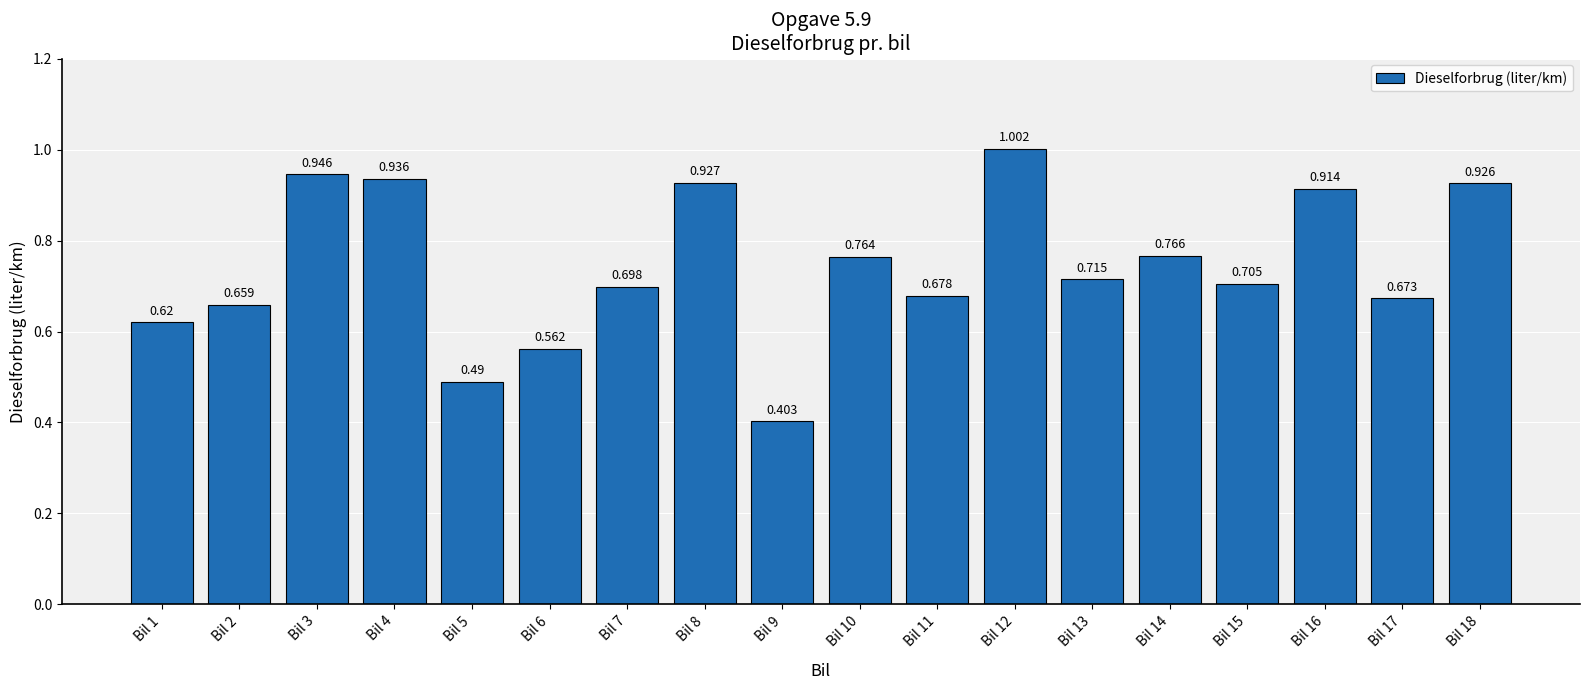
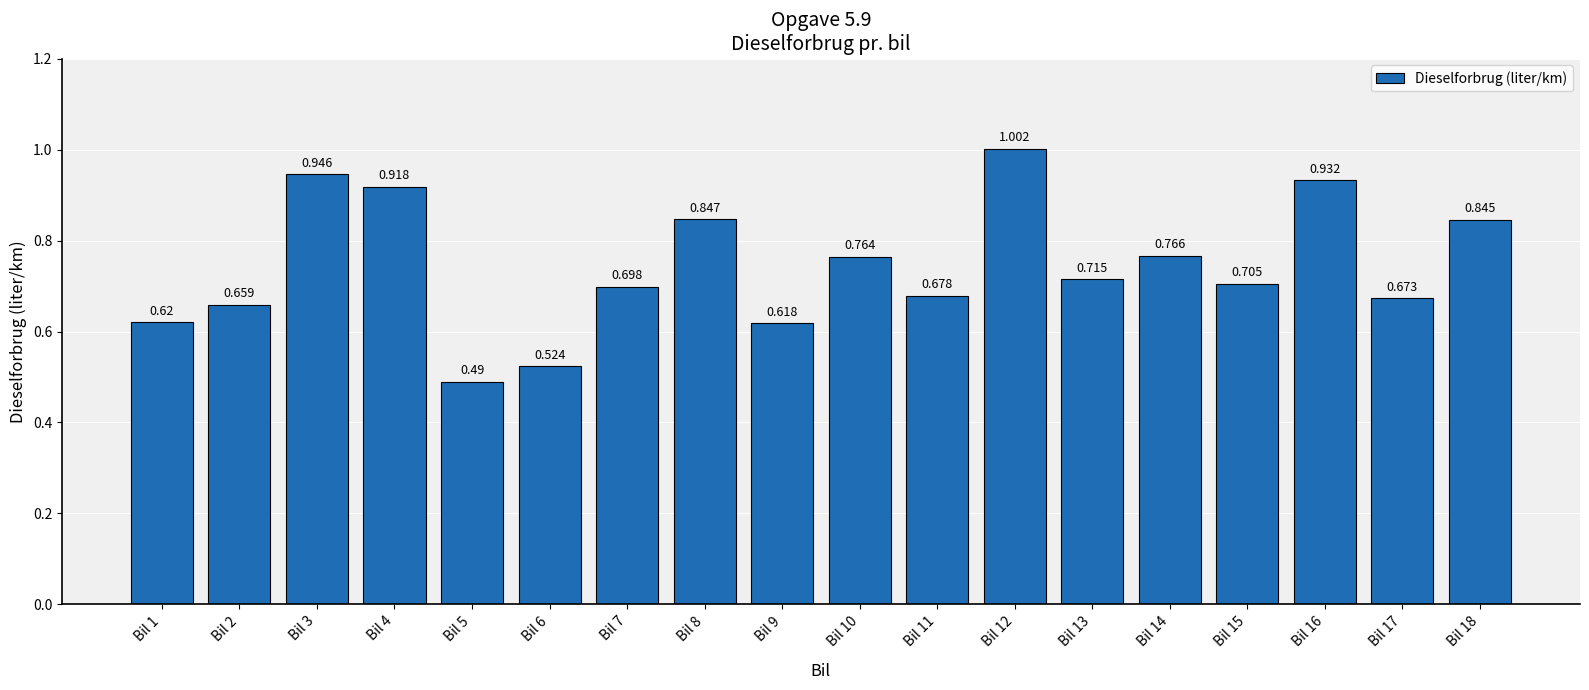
  {
    "Bil 1": 0.62,
    "Bil 2": 0.659,
    "Bil 3": 0.946,
-   "Bil 4": 0.936,
+   "Bil 4": 0.918,
    "Bil 5": 0.49,
-   "Bil 6": 0.562,
+   "Bil 6": 0.524,
    "Bil 7": 0.698,
-   "Bil 8": 0.927,
-   "Bil 9": 0.403,
+   "Bil 8": 0.847,
+   "Bil 9": 0.618,
    "Bil 10": 0.764,
    "Bil 11": 0.678,
    "Bil 12": 1.002,
    "Bil 13": 0.715,
    "Bil 14": 0.766,
    "Bil 15": 0.705,
-   "Bil 16": 0.914,
+   "Bil 16": 0.932,
    "Bil 17": 0.673,
-   "Bil 18": 0.926
+   "Bil 18": 0.845
  }
